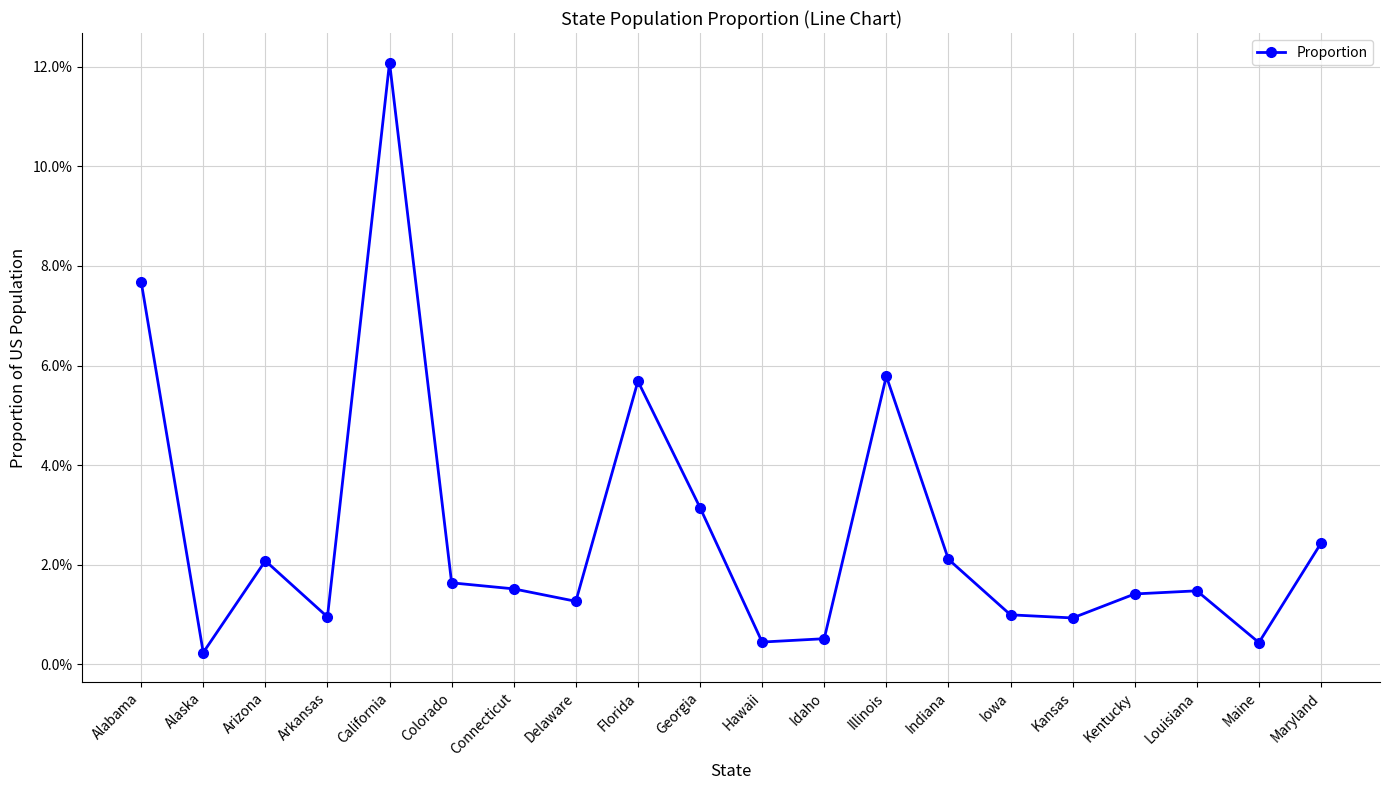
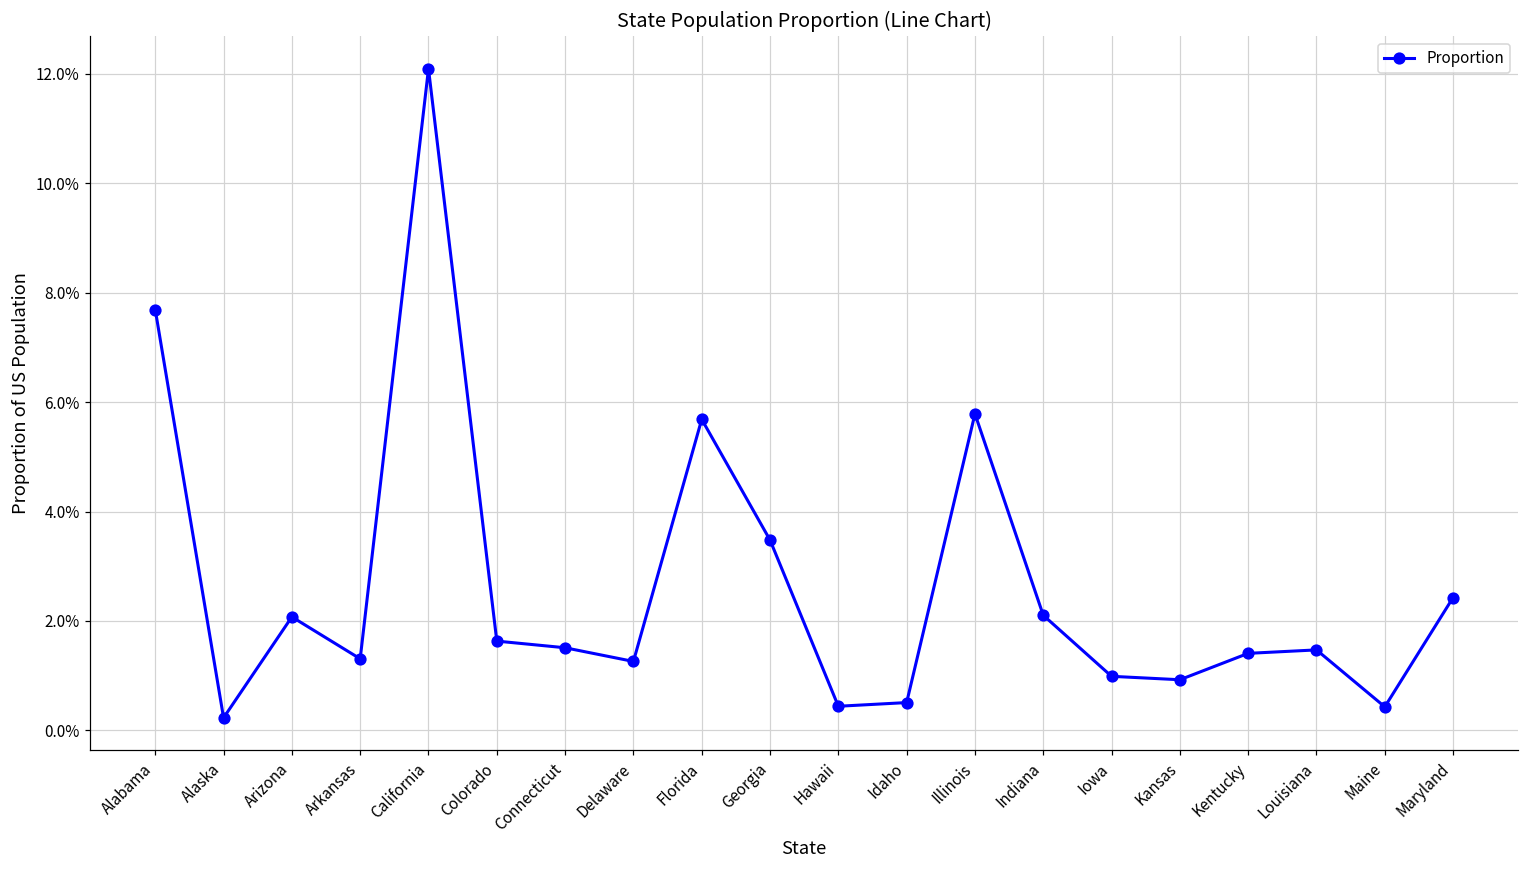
  {
    "Alabama": "7.7%",
    "Alaska": "0.2%",
    "Arizona": "2.1%",
-   "Arkansas": "0.9%",
+   "Arkansas": "1.3%",
    "California": "12.1%",
    "Colorado": "1.6%",
    "Connecticut": "1.5%",
    "Delaware": "1.3%",
    "Florida": "5.7%",
-   "Georgia": "3.1%",
+   "Georgia": "3.5%",
    "Hawaii": "0.4%",
    "Idaho": "0.5%",
    "Illinois": "5.8%",
    "Indiana": "2.1%",
    "Iowa": "1.0%",
    "Kansas": "0.9%",
    "Kentucky": "1.4%",
    "Louisiana": "1.5%",
    "Maine": "0.4%",
    "Maryland": "2.4%"
  }
